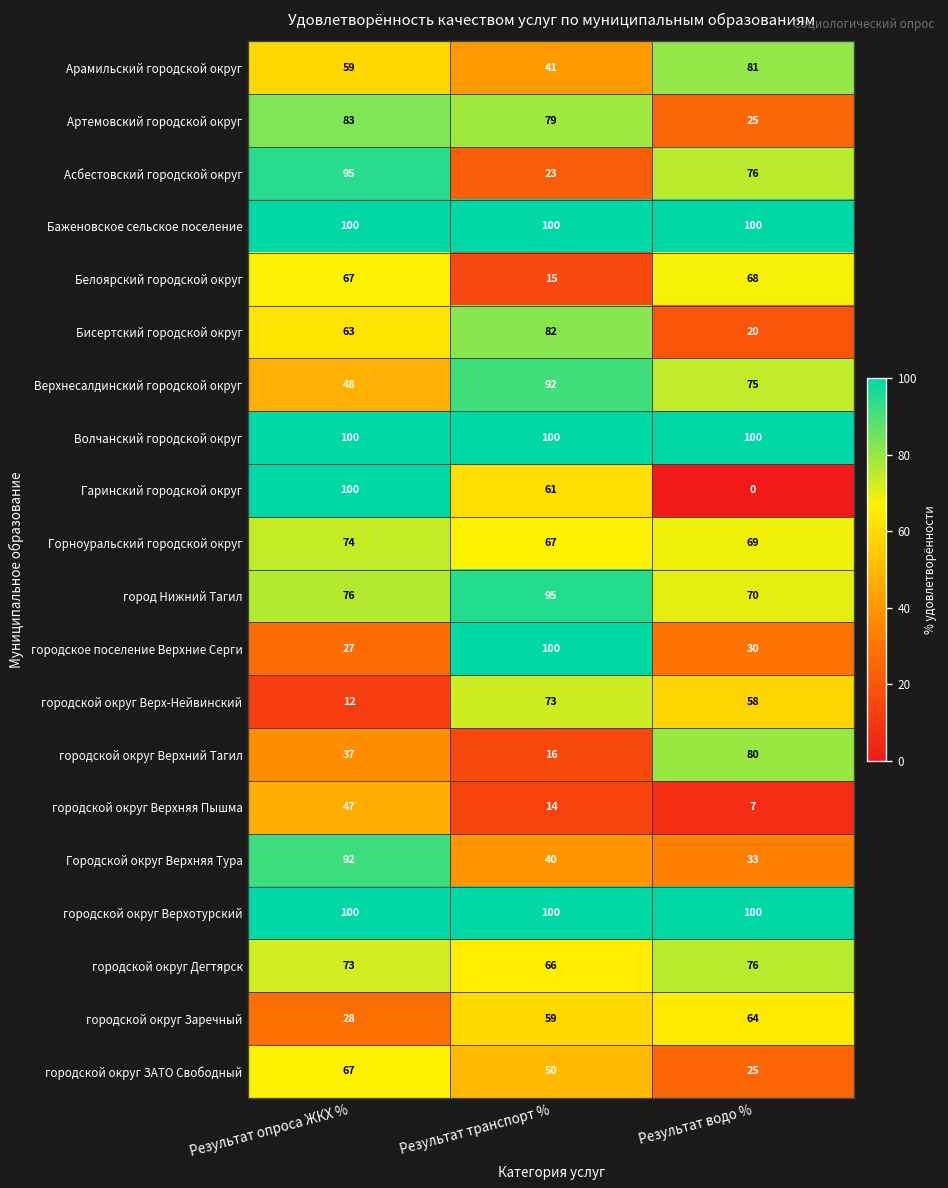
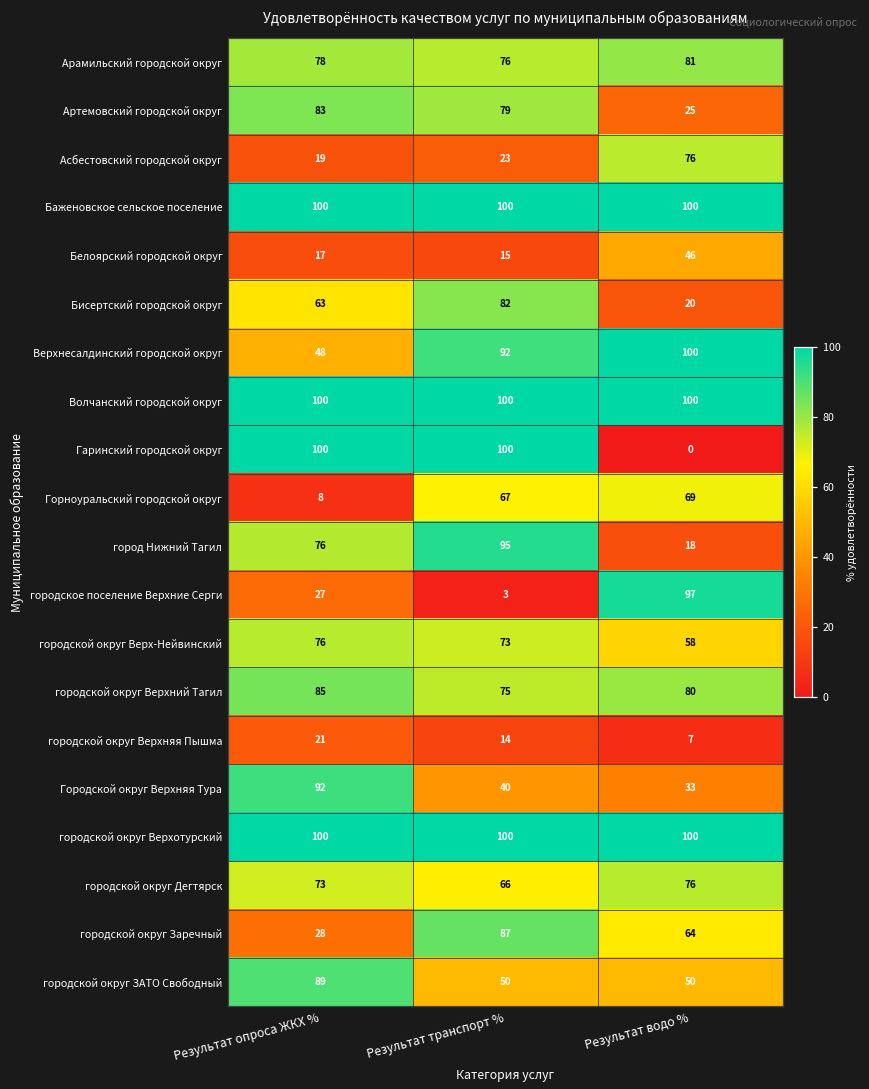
  {
    "Арамильский городской округ": {
-     "Результат опроса ЖКХ %": 59,
-     "Результат транспорт %": 41,
+     "Результат опроса ЖКХ %": 78,
+     "Результат транспорт %": 76,
      "Результат водо %": 81
    },
    "Артемовский городской округ": {
      "Результат опроса ЖКХ %": 83,
      "Результат транспорт %": 79,
      "Результат водо %": 25
    },
    "Асбестовский городской округ": {
-     "Результат опроса ЖКХ %": 95,
+     "Результат опроса ЖКХ %": 19,
      "Результат транспорт %": 23,
      "Результат водо %": 76
    },
    "Баженовское сельское поселение": {
      "Результат опроса ЖКХ %": 100,
      "Результат транспорт %": 100,
      "Результат водо %": 100
    },
    "Белоярский городской округ": {
-     "Результат опроса ЖКХ %": 67,
+     "Результат опроса ЖКХ %": 17,
      "Результат транспорт %": 15,
-     "Результат водо %": 68
+     "Результат водо %": 46
    },
    "Бисертский городской округ": {
      "Результат опроса ЖКХ %": 63,
      "Результат транспорт %": 82,
      "Результат водо %": 20
    },
    "Верхнесалдинский городской округ": {
      "Результат опроса ЖКХ %": 48,
      "Результат транспорт %": 92,
-     "Результат водо %": 75
+     "Результат водо %": 100
    },
    "Волчанский городской округ": {
      "Результат опроса ЖКХ %": 100,
      "Результат транспорт %": 100,
      "Результат водо %": 100
    },
    "Гаринский городской округ": {
      "Результат опроса ЖКХ %": 100,
-     "Результат транспорт %": 61,
+     "Результат транспорт %": 100,
      "Результат водо %": 0
    },
    "Горноуральский городской округ": {
-     "Результат опроса ЖКХ %": 74,
+     "Результат опроса ЖКХ %": 8,
      "Результат транспорт %": 67,
      "Результат водо %": 69
    },
    "город Нижний Тагил": {
      "Результат опроса ЖКХ %": 76,
      "Результат транспорт %": 95,
-     "Результат водо %": 70
+     "Результат водо %": 18
    },
    "городское поселение Верхние Серги": {
      "Результат опроса ЖКХ %": 27,
-     "Результат транспорт %": 100,
-     "Результат водо %": 30
+     "Результат транспорт %": 3,
+     "Результат водо %": 97
    },
    "городской округ Верх-Нейвинский": {
-     "Результат опроса ЖКХ %": 12,
+     "Результат опроса ЖКХ %": 76,
      "Результат транспорт %": 73,
      "Результат водо %": 58
    },
    "городской округ Верхний Тагил": {
-     "Результат опроса ЖКХ %": 37,
-     "Результат транспорт %": 16,
+     "Результат опроса ЖКХ %": 85,
+     "Результат транспорт %": 75,
      "Результат водо %": 80
    },
    "городской округ Верхняя Пышма": {
-     "Результат опроса ЖКХ %": 47,
+     "Результат опроса ЖКХ %": 21,
      "Результат транспорт %": 14,
      "Результат водо %": 7
    },
    "Городской округ Верхняя Тура": {
      "Результат опроса ЖКХ %": 92,
      "Результат транспорт %": 40,
      "Результат водо %": 33
    },
    "городской округ Верхотурский": {
      "Результат опроса ЖКХ %": 100,
      "Результат транспорт %": 100,
      "Результат водо %": 100
    },
    "городской округ Дегтярск": {
      "Результат опроса ЖКХ %": 73,
      "Результат транспорт %": 66,
      "Результат водо %": 76
    },
    "городской округ Заречный": {
      "Результат опроса ЖКХ %": 28,
-     "Результат транспорт %": 59,
+     "Результат транспорт %": 87,
      "Результат водо %": 64
    },
    "городской округ ЗАТО Свободный": {
-     "Результат опроса ЖКХ %": 67,
+     "Результат опроса ЖКХ %": 89,
      "Результат транспорт %": 50,
-     "Результат водо %": 25
+     "Результат водо %": 50
    }
  }
